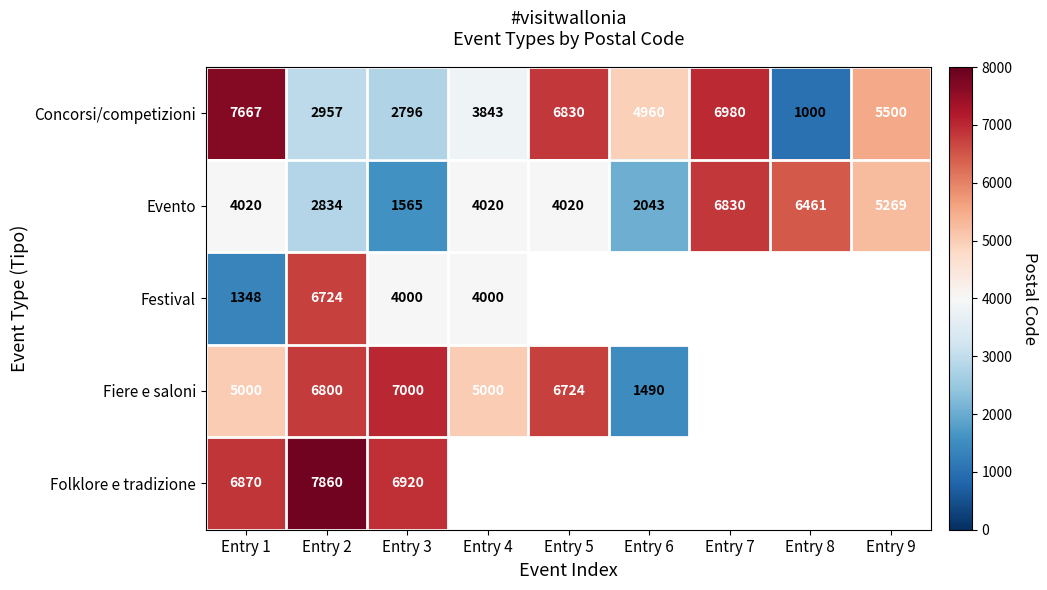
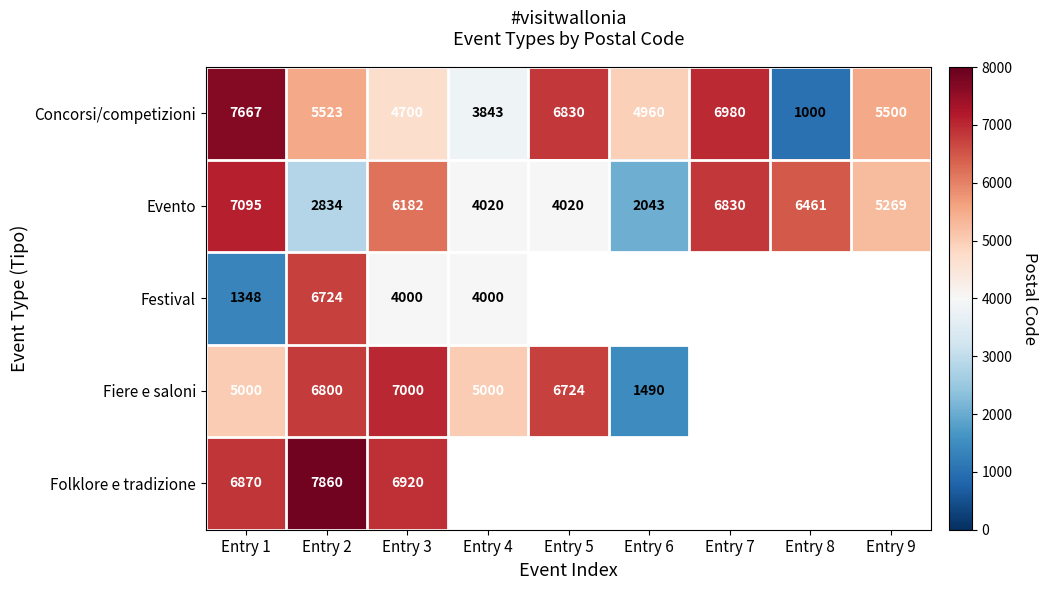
  {
    "Concorsi/competizioni": {
      "Entry 1": 7667,
-     "Entry 2": 2957,
-     "Entry 3": 2796,
+     "Entry 2": 5523,
+     "Entry 3": 4700,
      "Entry 4": 3843,
      "Entry 5": 6830,
      "Entry 6": 4960,
      "Entry 7": 6980,
      "Entry 8": 1000,
      "Entry 9": 5500
    },
    "Evento": {
-     "Entry 1": 4020,
+     "Entry 1": 7095,
      "Entry 2": 2834,
-     "Entry 3": 1565,
+     "Entry 3": 6182,
      "Entry 4": 4020,
      "Entry 5": 4020,
      "Entry 6": 2043,
      "Entry 7": 6830,
      "Entry 8": 6461,
      "Entry 9": 5269
    },
    "Festival": {
      "Entry 1": 1348,
      "Entry 2": 6724,
      "Entry 3": 4000,
      "Entry 4": 4000
    },
    "Fiere e saloni": {
      "Entry 1": 5000,
      "Entry 2": 6800,
      "Entry 3": 7000,
      "Entry 4": 5000,
      "Entry 5": 6724,
      "Entry 6": 1490
    },
    "Folklore e tradizione": {
      "Entry 1": 6870,
      "Entry 2": 7860,
      "Entry 3": 6920
    }
  }
